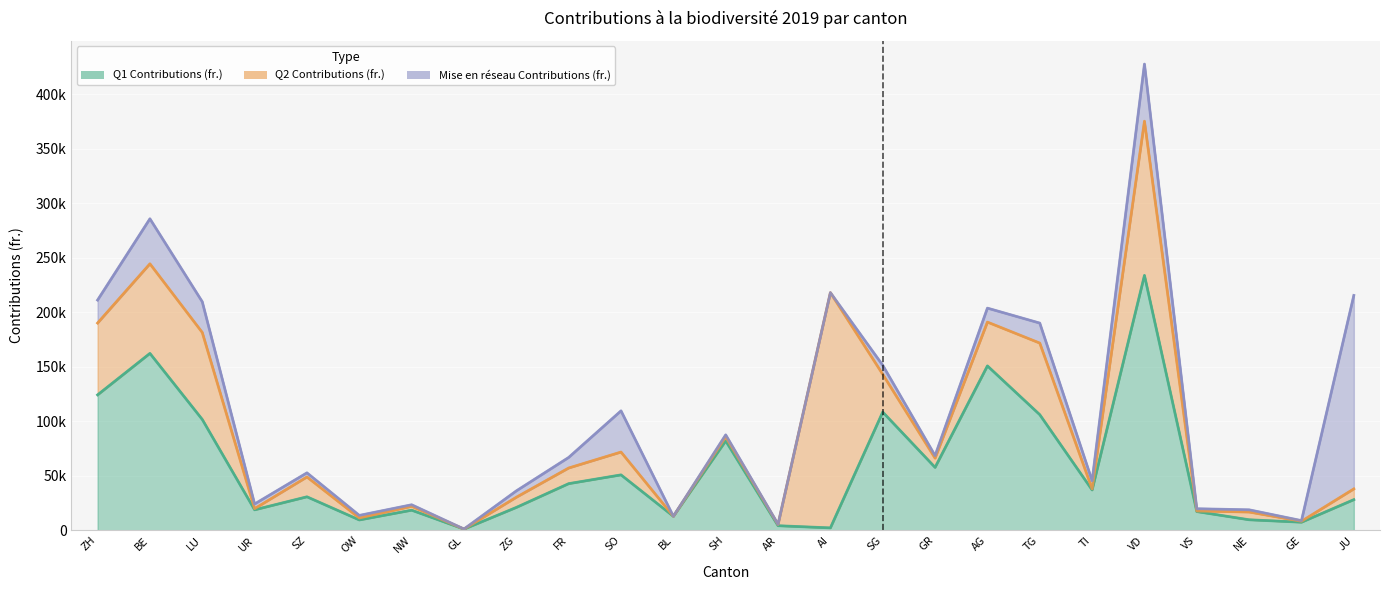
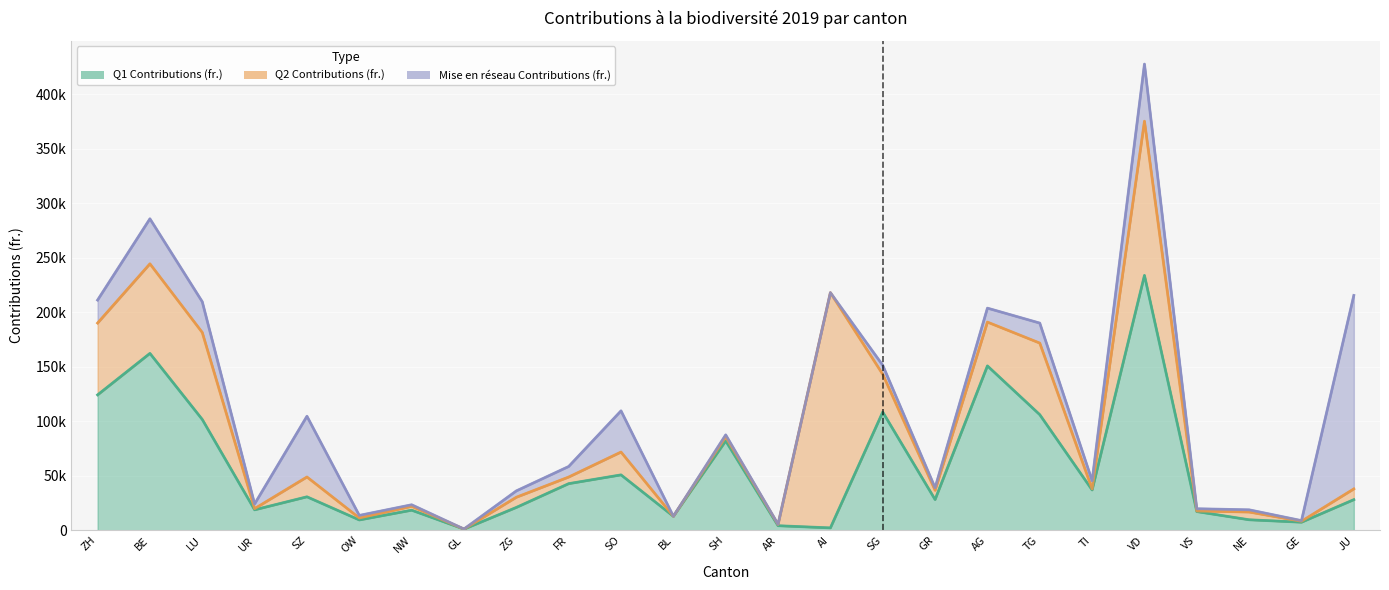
  {
    "Q1 Contributions (fr.)": {
      "ZH": 124000,
      "BE": 162000,
      "LU": 102000,
      "SZ": 31000,
      "NW": 18000,
      "ZG": 21000,
      "FR": 43000,
      "SO": 51000,
      "SH": 82000,
      "AI": 2000,
      "SG": 108000,
-     "GR": 58000,
+     "GR": 28000,
      "AG": 151000,
      "TG": 106000,
      "VD": 234000,
      "NE": 10000,
      "JU": 28000
    },
    "Q2 Contributions (fr.)": {
      "ZH": 66000,
      "BE": 82000,
      "LU": 80000,
      "SZ": 18000,
      "ZG": 9000,
-     "FR": 14000,
+     "FR": 6000,
      "SO": 21000,
      "SG": 35000,
      "AG": 40000,
      "TG": 66000,
      "VD": 141000,
      "JU": 10000
    },
    "Mise en réseau Contributions (fr.)": {
      "ZH": 21000,
      "BE": 41000,
      "LU": 28000,
      "UR": 4000,
-     "SZ": 4000,
+     "SZ": 56000,
      "OW": 2000,
      "ZG": 6000,
      "FR": 10000,
      "SO": 38000,
      "SG": 8000,
      "AG": 13000,
      "TG": 18000,
      "TI": 8000,
      "VD": 52000,
      "JU": 178000
    }
  }
